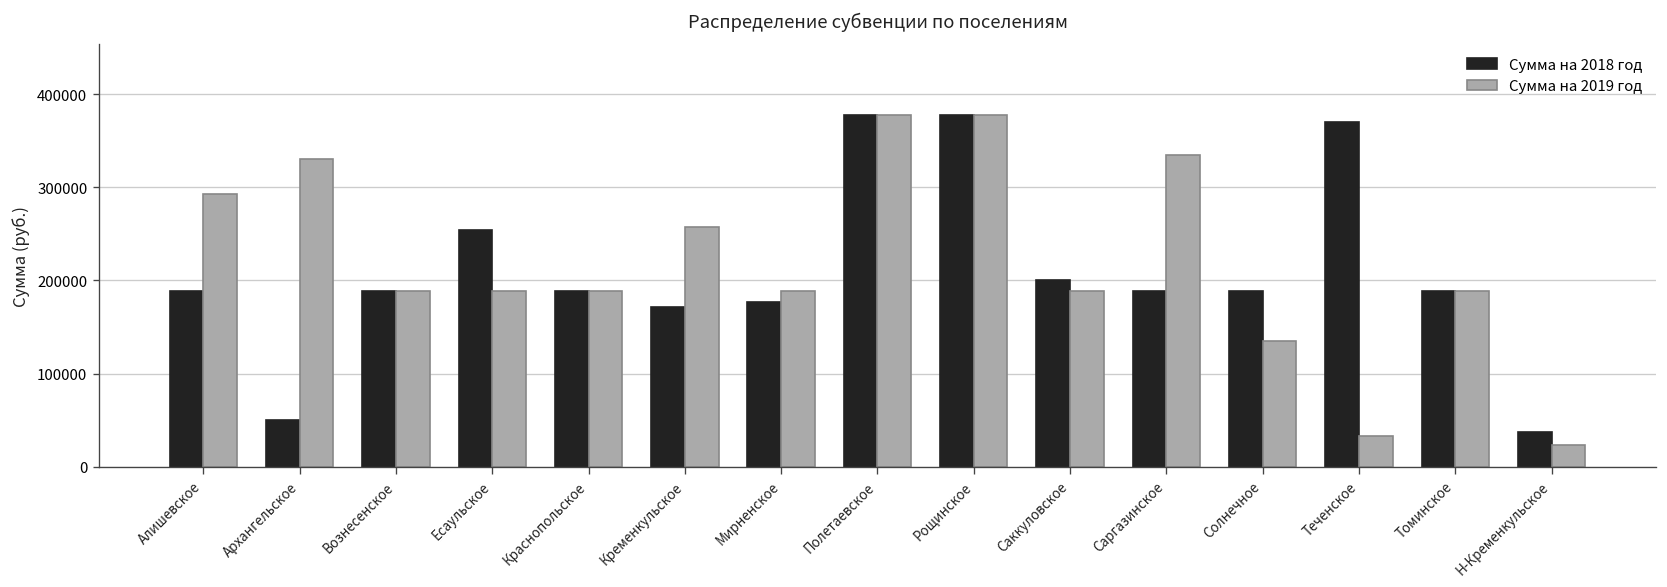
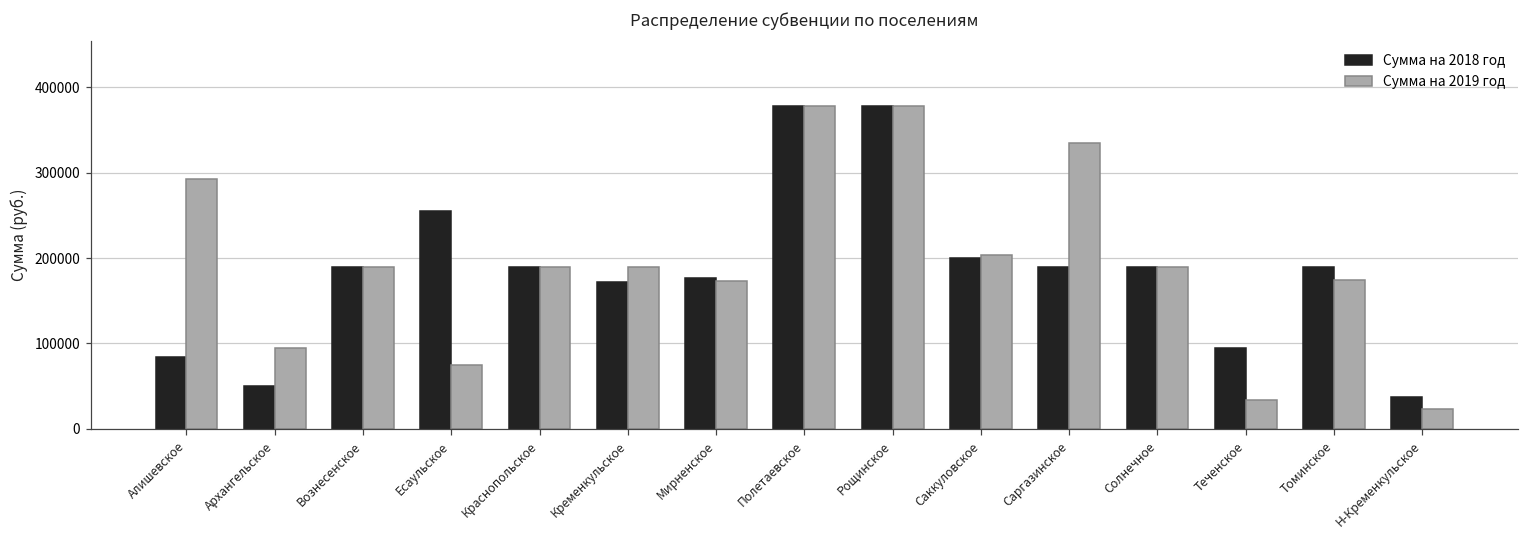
  {
    "Сумма на 2018 год": {
-     "Алишевское": 190000,
+     "Алишевское": 80000,
      "Архангельское": 50000,
      "Вознесенское": 190000,
      "Есаульское": 250000,
      "Краснопольское": 190000,
      "Кременкульское": 170000,
      "Мирненское": 180000,
      "Полетаевское": 380000,
      "Рощинское": 380000,
      "Саккуловское": 200000,
      "Саргазинское": 190000,
      "Солнечное": 190000,
-     "Теченское": 370000,
+     "Теченское": 90000,
      "Томинское": 190000,
      "Н-Кременкульское": 40000
    },
    "Сумма на 2019 год": {
      "Алишевское": 290000,
-     "Архангельское": 330000,
+     "Архангельское": 90000,
      "Вознесенское": 190000,
-     "Есаульское": 190000,
+     "Есаульское": 70000,
      "Краснопольское": 190000,
-     "Кременкульское": 260000,
-     "Мирненское": 190000,
+     "Кременкульское": 190000,
+     "Мирненское": 170000,
      "Полетаевское": 380000,
      "Рощинское": 380000,
-     "Саккуловское": 190000,
+     "Саккуловское": 200000,
      "Саргазинское": 330000,
-     "Солнечное": 140000,
+     "Солнечное": 190000,
      "Теченское": 30000,
-     "Томинское": 190000,
+     "Томинское": 170000,
      "Н-Кременкульское": 20000
    }
  }
